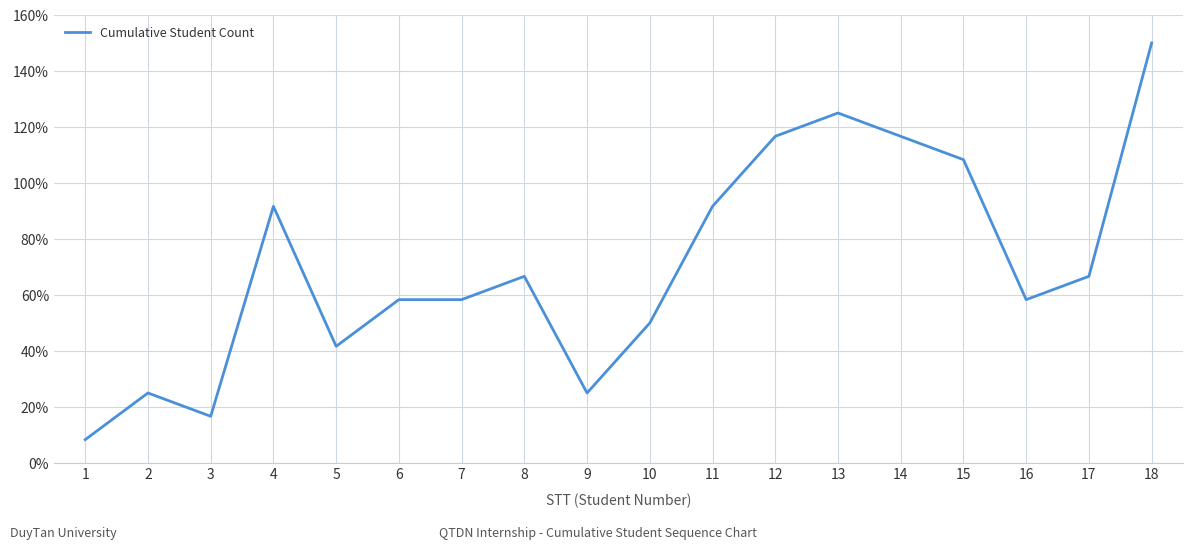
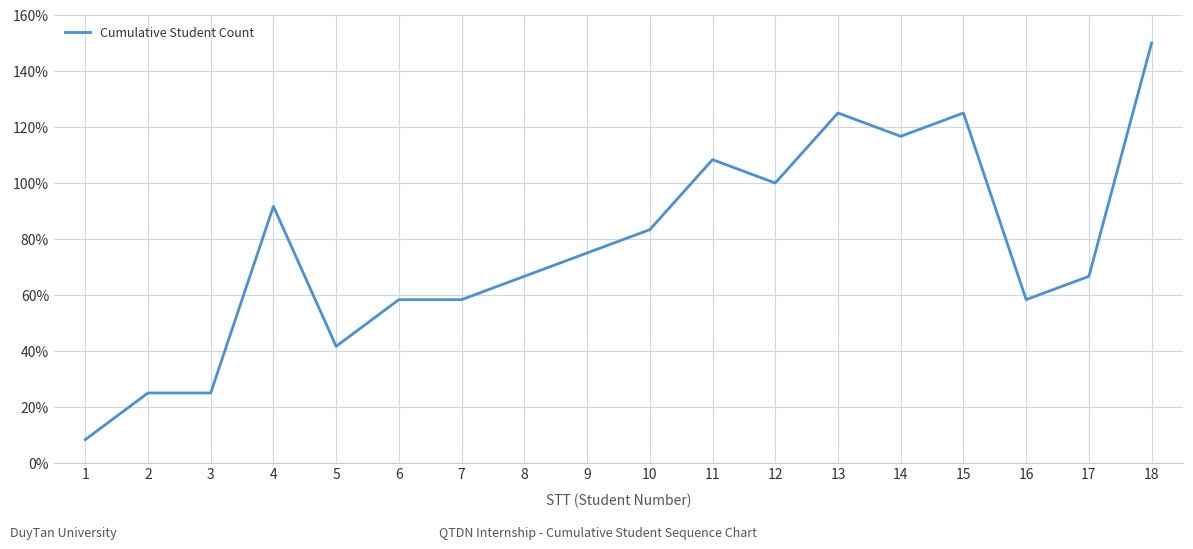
  {
    "1": "8%",
    "2": "25%",
-   "3": "17%",
+   "3": "25%",
    "4": "92%",
    "5": "42%",
    "6": "58%",
    "7": "58%",
    "8": "67%",
-   "9": "25%",
-   "10": "50%",
-   "11": "92%",
-   "12": "117%",
+   "9": "75%",
+   "10": "83%",
+   "11": "108%",
+   "12": "100%",
    "13": "125%",
    "14": "117%",
-   "15": "108%",
+   "15": "125%",
    "16": "58%",
    "17": "67%",
    "18": "150%"
  }
